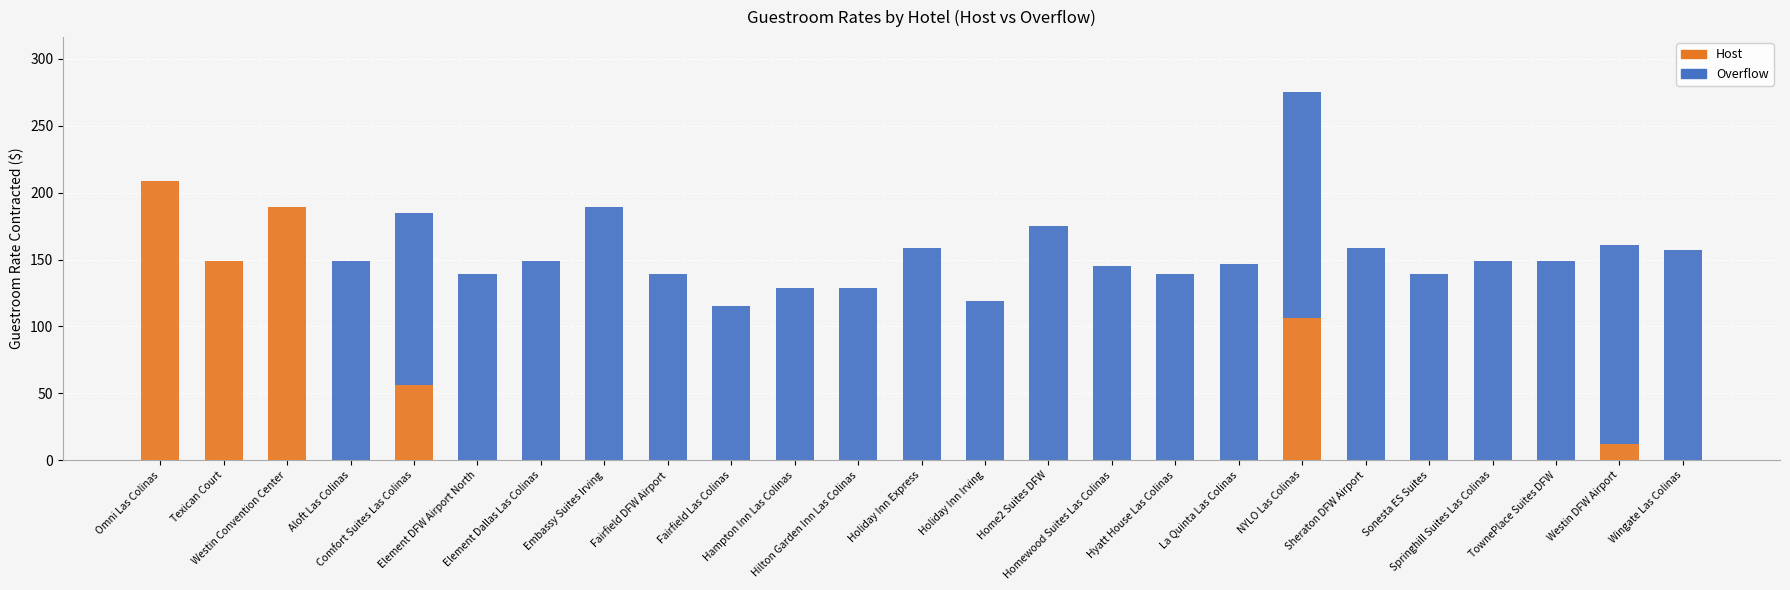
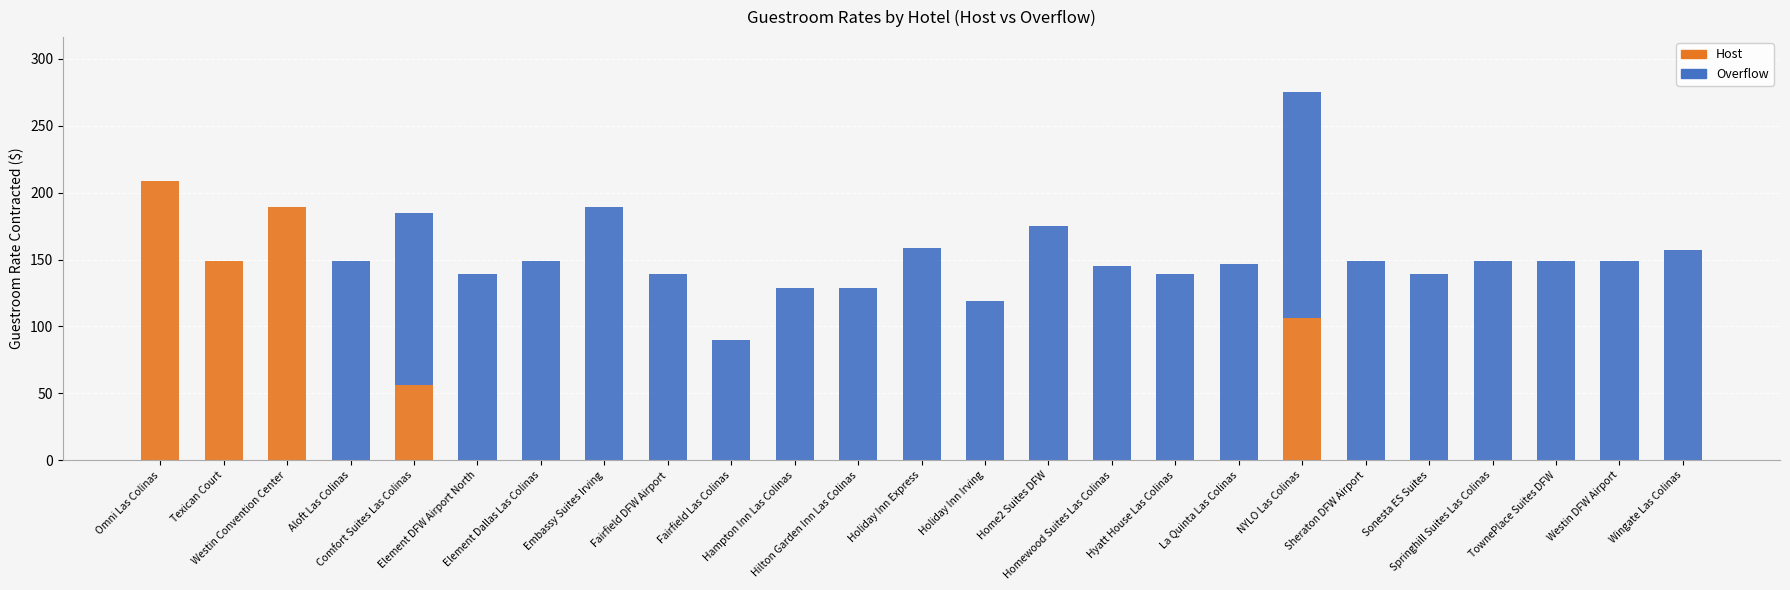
  {
    "Host": {
      "Omni Las Colinas": 209,
      "Texican Court": 149,
      "Westin Convention Center": 189,
      "Aloft Las Colinas": 0,
      "Comfort Suites Las Colinas": 56,
      "Element DFW Airport North": 0,
      "Element Dallas Las Colinas": 0,
      "Embassy Suites Irving": 0,
      "Fairfield DFW Airport": 0,
      "Fairfield Las Colinas": 0,
      "Hampton Inn Las Colinas": 0,
      "Hilton Garden Inn Las Colinas": 0,
      "Holiday Inn Express": 0,
      "Holiday Inn Irving": 0,
      "Home2 Suites DFW": 0,
      "Homewood Suites Las Colinas": 0,
      "Hyatt House Las Colinas": 0,
      "La Quinta Las Colinas": 0,
      "NYLO Las Colinas": 106,
      "Sheraton DFW Airport": 0,
      "Sonesta ES Suites": 0,
      "Springhill Suites Las Colinas": 0,
      "TownePlace Suites DFW": 0,
-     "Westin DFW Airport": 12,
+     "Westin DFW Airport": 0,
      "Wingate Las Colinas": 0
    },
    "Overflow": {
      "Omni Las Colinas": 0,
      "Texican Court": 0,
      "Westin Convention Center": 0,
      "Aloft Las Colinas": 149,
      "Comfort Suites Las Colinas": 129,
      "Element DFW Airport North": 139,
      "Element Dallas Las Colinas": 149,
      "Embassy Suites Irving": 189,
      "Fairfield DFW Airport": 139,
-     "Fairfield Las Colinas": 115,
+     "Fairfield Las Colinas": 90,
      "Hampton Inn Las Colinas": 129,
      "Hilton Garden Inn Las Colinas": 129,
      "Holiday Inn Express": 159,
      "Holiday Inn Irving": 119,
      "Home2 Suites DFW": 175,
      "Homewood Suites Las Colinas": 145,
      "Hyatt House Las Colinas": 139,
      "La Quinta Las Colinas": 147,
      "NYLO Las Colinas": 169,
-     "Sheraton DFW Airport": 159,
+     "Sheraton DFW Airport": 149,
      "Sonesta ES Suites": 139,
      "Springhill Suites Las Colinas": 149,
      "TownePlace Suites DFW": 149,
      "Westin DFW Airport": 149,
      "Wingate Las Colinas": 157
    }
  }
